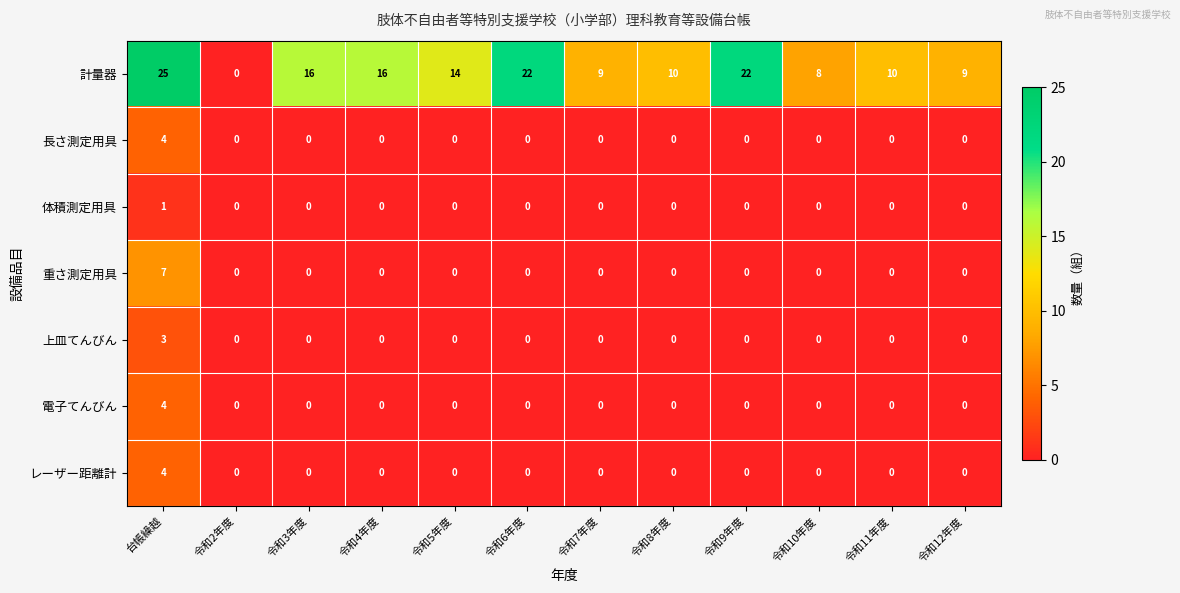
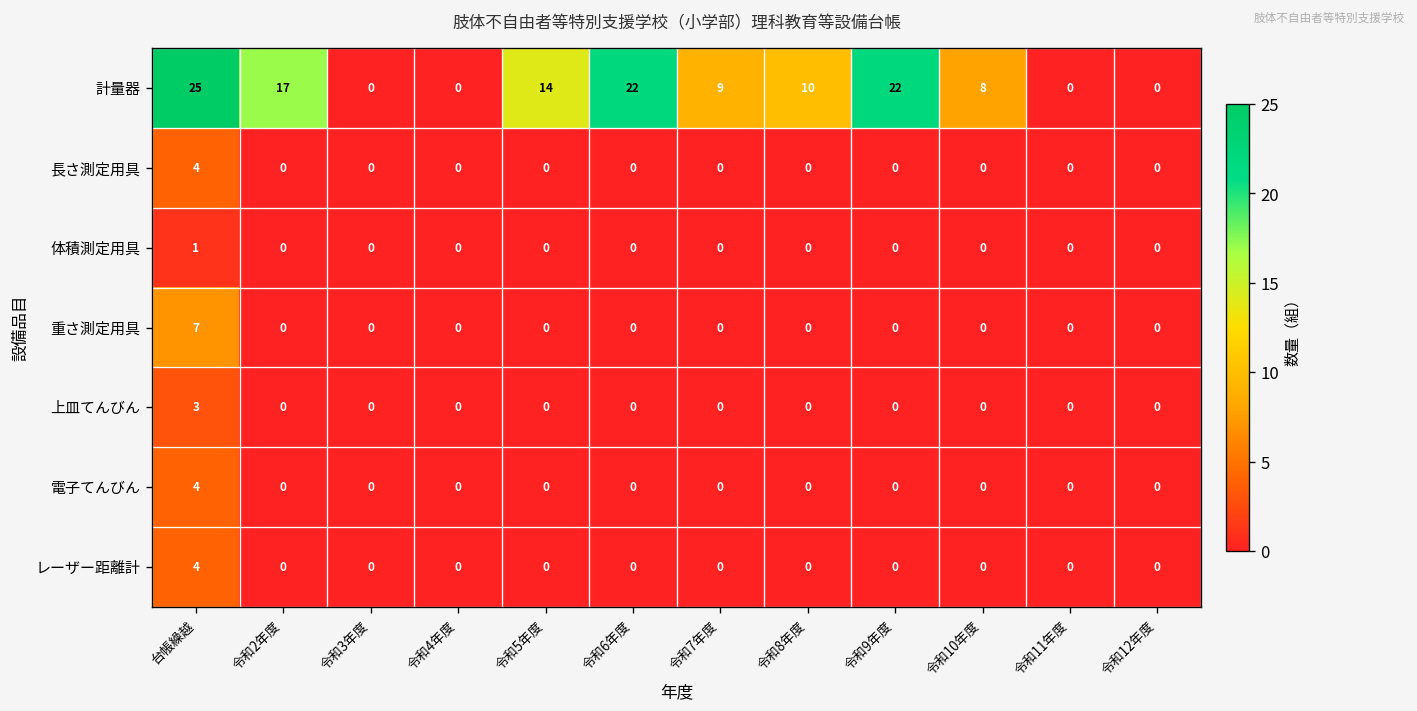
  {
    "計量器": {
      "台帳繰越": 25,
-     "令和2年度": 0,
-     "令和3年度": 16,
-     "令和4年度": 16,
+     "令和2年度": 17,
+     "令和3年度": 0,
+     "令和4年度": 0,
      "令和5年度": 14,
      "令和6年度": 22,
      "令和7年度": 9,
      "令和8年度": 10,
      "令和9年度": 22,
      "令和10年度": 8,
-     "令和11年度": 10,
-     "令和12年度": 9
+     "令和11年度": 0,
+     "令和12年度": 0
    },
    "長さ測定用具": {
      "台帳繰越": 4,
      "令和2年度": 0,
      "令和3年度": 0,
      "令和4年度": 0,
      "令和5年度": 0,
      "令和6年度": 0,
      "令和7年度": 0,
      "令和8年度": 0,
      "令和9年度": 0,
      "令和10年度": 0,
      "令和11年度": 0,
      "令和12年度": 0
    },
    "体積測定用具": {
      "台帳繰越": 1,
      "令和2年度": 0,
      "令和3年度": 0,
      "令和4年度": 0,
      "令和5年度": 0,
      "令和6年度": 0,
      "令和7年度": 0,
      "令和8年度": 0,
      "令和9年度": 0,
      "令和10年度": 0,
      "令和11年度": 0,
      "令和12年度": 0
    },
    "重さ測定用具": {
      "台帳繰越": 7,
      "令和2年度": 0,
      "令和3年度": 0,
      "令和4年度": 0,
      "令和5年度": 0,
      "令和6年度": 0,
      "令和7年度": 0,
      "令和8年度": 0,
      "令和9年度": 0,
      "令和10年度": 0,
      "令和11年度": 0,
      "令和12年度": 0
    },
    "上皿てんびん": {
      "台帳繰越": 3,
      "令和2年度": 0,
      "令和3年度": 0,
      "令和4年度": 0,
      "令和5年度": 0,
      "令和6年度": 0,
      "令和7年度": 0,
      "令和8年度": 0,
      "令和9年度": 0,
      "令和10年度": 0,
      "令和11年度": 0,
      "令和12年度": 0
    },
    "電子てんびん": {
      "台帳繰越": 4,
      "令和2年度": 0,
      "令和3年度": 0,
      "令和4年度": 0,
      "令和5年度": 0,
      "令和6年度": 0,
      "令和7年度": 0,
      "令和8年度": 0,
      "令和9年度": 0,
      "令和10年度": 0,
      "令和11年度": 0,
      "令和12年度": 0
    },
    "レーザー距離計": {
      "台帳繰越": 4,
      "令和2年度": 0,
      "令和3年度": 0,
      "令和4年度": 0,
      "令和5年度": 0,
      "令和6年度": 0,
      "令和7年度": 0,
      "令和8年度": 0,
      "令和9年度": 0,
      "令和10年度": 0,
      "令和11年度": 0,
      "令和12年度": 0
    }
  }
